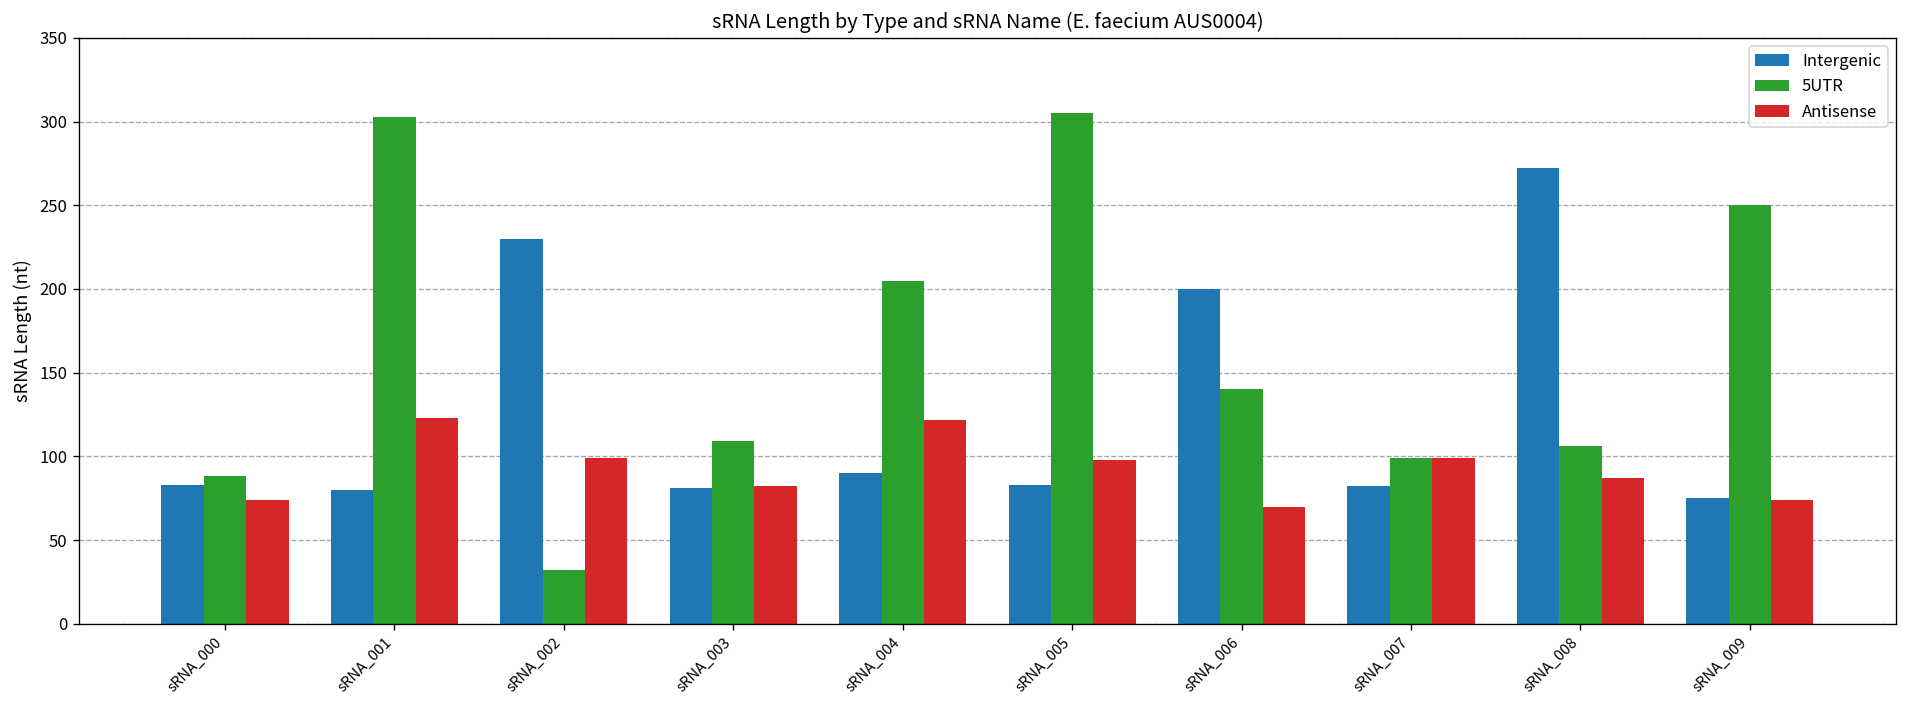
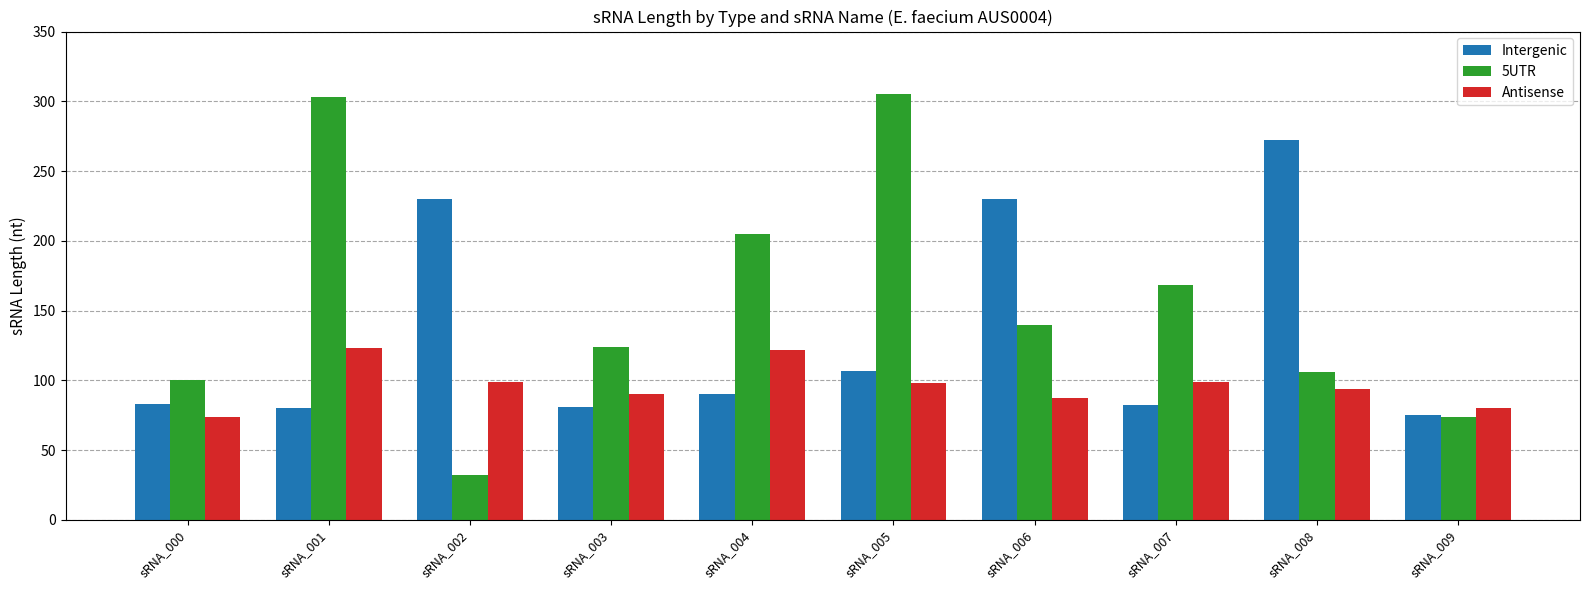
  {
    "Intergenic": {
      "sRNA_000": 83,
      "sRNA_001": 80,
      "sRNA_002": 230,
      "sRNA_003": 81,
      "sRNA_004": 90,
-     "sRNA_005": 83,
-     "sRNA_006": 200,
+     "sRNA_005": 107,
+     "sRNA_006": 230,
      "sRNA_007": 82,
      "sRNA_008": 272,
      "sRNA_009": 75
    },
    "5UTR": {
-     "sRNA_000": 88,
+     "sRNA_000": 100,
      "sRNA_001": 303,
      "sRNA_002": 32,
-     "sRNA_003": 109,
+     "sRNA_003": 124,
      "sRNA_004": 205,
      "sRNA_005": 305,
      "sRNA_006": 140,
-     "sRNA_007": 99,
+     "sRNA_007": 168,
      "sRNA_008": 106,
-     "sRNA_009": 250
+     "sRNA_009": 74
    },
    "Antisense": {
      "sRNA_000": 74,
      "sRNA_001": 123,
      "sRNA_002": 99,
-     "sRNA_003": 82,
+     "sRNA_003": 90,
      "sRNA_004": 122,
      "sRNA_005": 98,
-     "sRNA_006": 70,
+     "sRNA_006": 87,
      "sRNA_007": 99,
-     "sRNA_008": 87,
-     "sRNA_009": 74
+     "sRNA_008": 94,
+     "sRNA_009": 80
    }
  }
